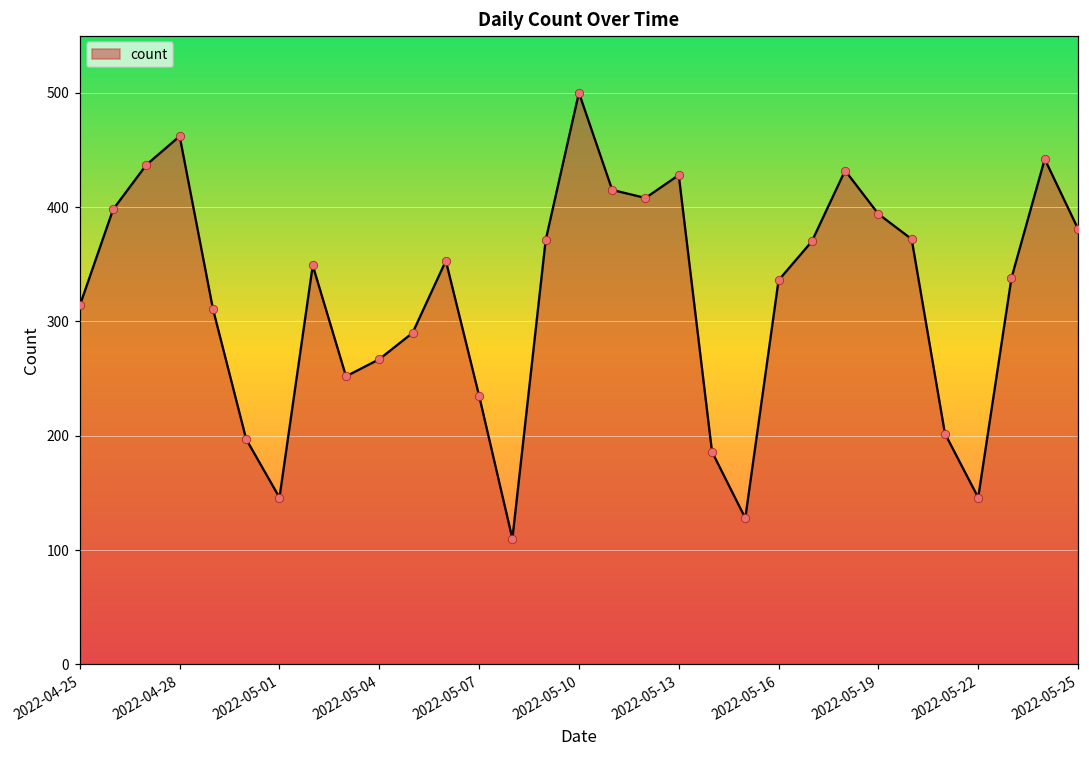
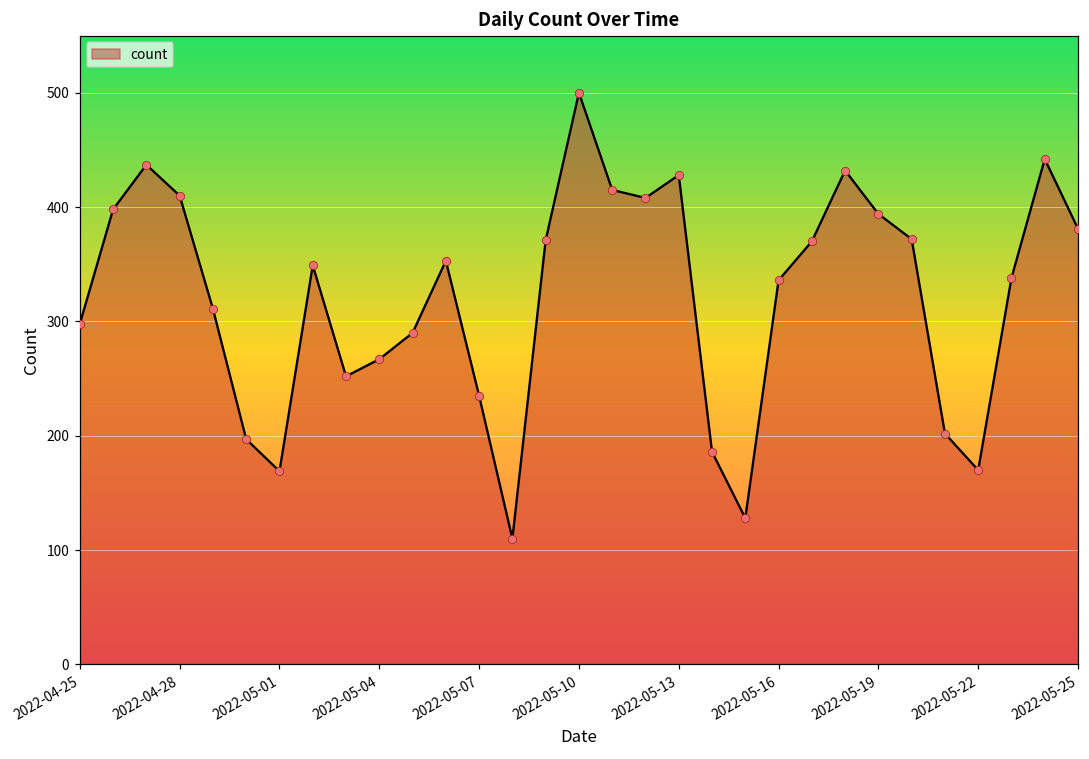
  {
-   "2022-04-25": 314,
-   "2022-04-28": 462,
-   "2022-05-01": 146,
+   "2022-04-25": 298,
+   "2022-04-28": 410,
+   "2022-05-01": 169,
    "2022-05-04": 267,
    "2022-05-07": 235,
    "2022-05-10": 500,
    "2022-05-13": 428,
    "2022-05-16": 336,
    "2022-05-19": 394,
-   "2022-05-22": 146,
+   "2022-05-22": 170,
    "2022-05-25": 381
  }
